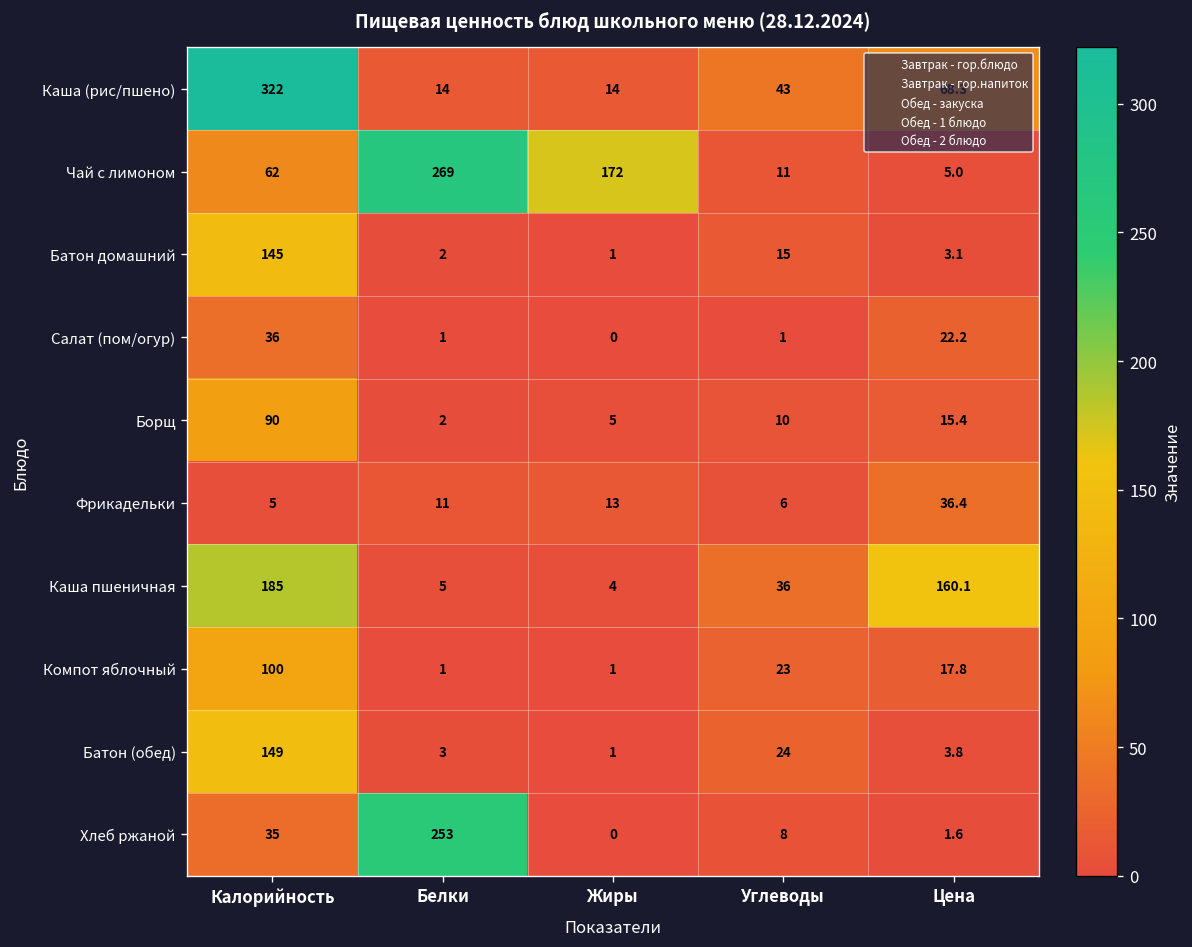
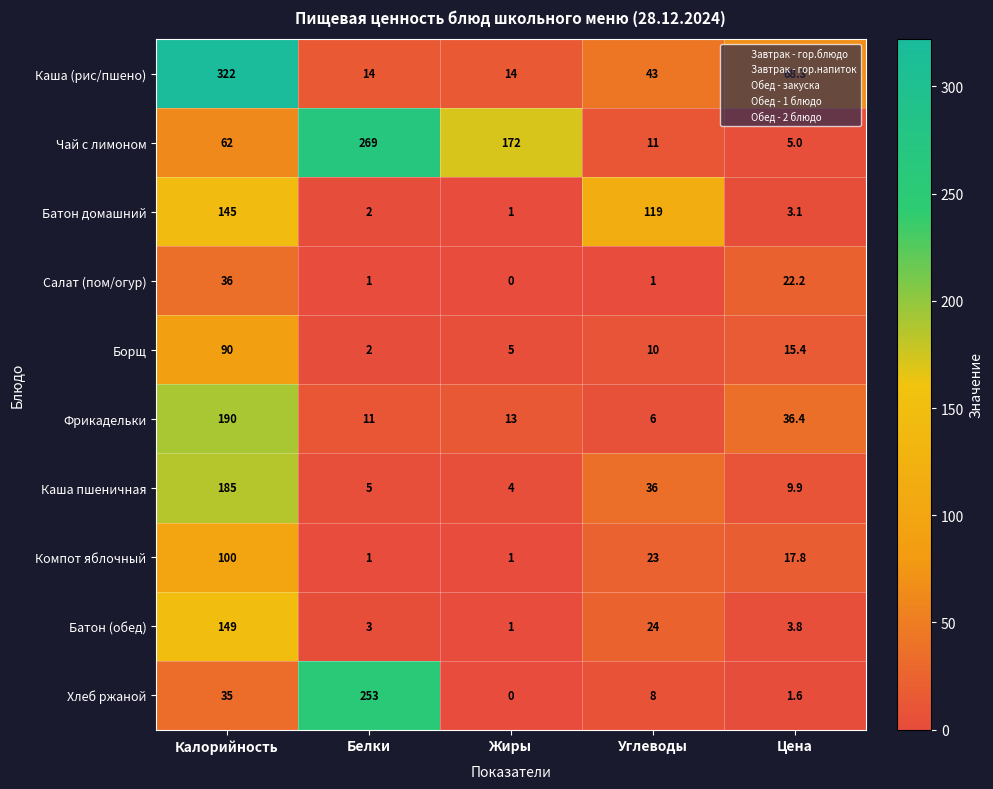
  {
    "Каша (рис/пшено)": {
      "Калорийность": 322,
      "Белки": 14,
      "Жиры": 14,
      "Углеводы": 43
    },
    "Чай с лимоном": {
      "Калорийность": 62,
      "Белки": 269,
      "Жиры": 172,
      "Углеводы": 11,
      "Цена": 5.0
    },
    "Батон домашний": {
      "Калорийность": 145,
      "Белки": 2,
      "Жиры": 1,
-     "Углеводы": 15,
+     "Углеводы": 119,
      "Цена": 3.1
    },
    "Салат (пом/огур)": {
      "Калорийность": 36,
      "Белки": 1,
      "Жиры": 0,
      "Углеводы": 1,
      "Цена": 22.2
    },
    "Борщ": {
      "Калорийность": 90,
      "Белки": 2,
      "Жиры": 5,
      "Углеводы": 10,
      "Цена": 15.4
    },
    "Фрикадельки": {
-     "Калорийность": 5,
+     "Калорийность": 190,
      "Белки": 11,
      "Жиры": 13,
      "Углеводы": 6,
      "Цена": 36.4
    },
    "Каша пшеничная": {
      "Калорийность": 185,
      "Белки": 5,
      "Жиры": 4,
      "Углеводы": 36,
-     "Цена": 160.1
+     "Цена": 9.9
    },
    "Компот яблочный": {
      "Калорийность": 100,
      "Белки": 1,
      "Жиры": 1,
      "Углеводы": 23,
      "Цена": 17.8
    },
    "Батон (обед)": {
      "Калорийность": 149,
      "Белки": 3,
      "Жиры": 1,
      "Углеводы": 24,
      "Цена": 3.8
    },
    "Хлеб ржаной": {
      "Калорийность": 35,
      "Белки": 253,
      "Жиры": 0,
      "Углеводы": 8,
      "Цена": 1.6
    }
  }
